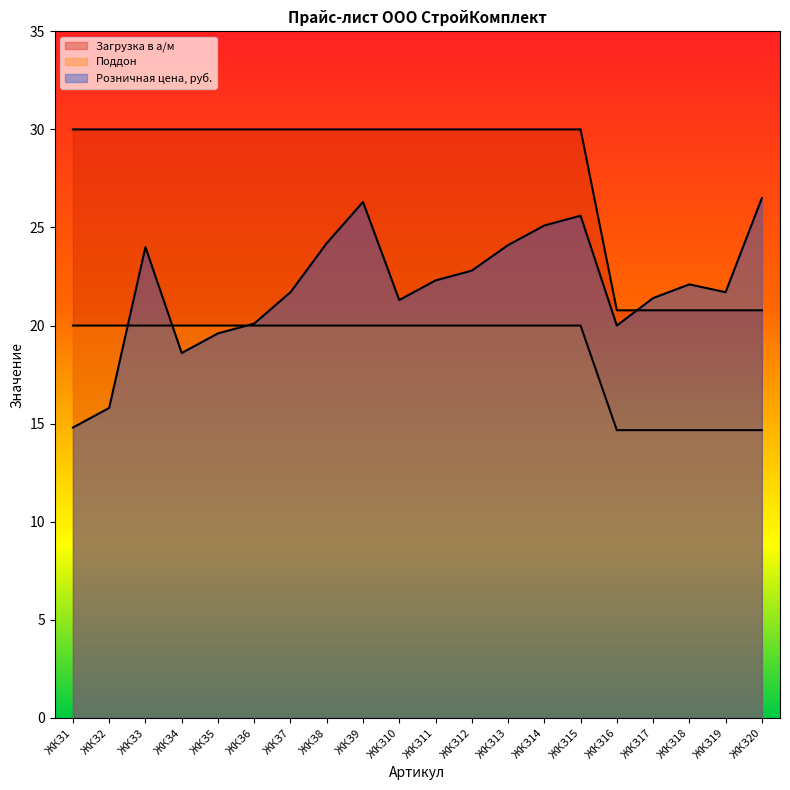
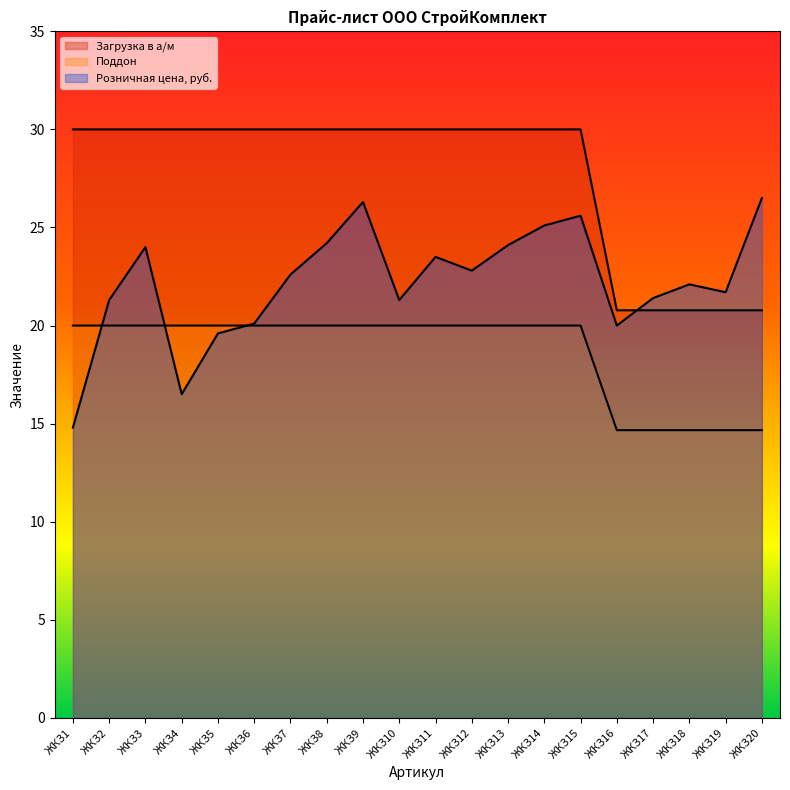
  {
    "Загрузка в а/м": {
      "ЖКЗ1": 30.0,
      "ЖКЗ2": 30.0,
      "ЖКЗ3": 30.0,
      "ЖКЗ4": 30.0,
      "ЖКЗ5": 30.0,
      "ЖКЗ6": 30.0,
      "ЖКЗ7": 30.0,
      "ЖКЗ8": 30.0,
      "ЖКЗ9": 30.0,
      "ЖКЗ10": 30.0,
      "ЖКЗ11": 30.0,
      "ЖКЗ12": 30.0,
      "ЖКЗ13": 30.0,
      "ЖКЗ14": 30.0,
      "ЖКЗ15": 30.0,
      "ЖКЗ16": 20.8,
      "ЖКЗ17": 20.8,
      "ЖКЗ18": 20.8,
      "ЖКЗ19": 20.8,
      "ЖКЗ20": 20.8
    },
    "Поддон": {
      "ЖКЗ1": 20.0,
      "ЖКЗ2": 20.0,
      "ЖКЗ3": 20.0,
      "ЖКЗ4": 20.0,
      "ЖКЗ5": 20.0,
      "ЖКЗ7": 20.0,
      "ЖКЗ8": 20.0,
      "ЖКЗ9": 20.0,
      "ЖКЗ10": 20.0,
      "ЖКЗ11": 20.0,
      "ЖКЗ12": 20.0,
      "ЖКЗ13": 20.0,
      "ЖКЗ14": 20.0,
      "ЖКЗ15": 20.0,
      "ЖКЗ16": 14.7,
      "ЖКЗ17": 14.7,
      "ЖКЗ18": 14.7,
      "ЖКЗ19": 14.7,
      "ЖКЗ20": 14.7
    },
    "Розничная цена, руб.": {
      "ЖКЗ1": 14.8,
-     "ЖКЗ2": 15.8,
+     "ЖКЗ2": 21.3,
      "ЖКЗ3": 24.0,
-     "ЖКЗ4": 18.6,
+     "ЖКЗ4": 16.5,
      "ЖКЗ5": 19.6,
-     "ЖКЗ7": 21.7,
+     "ЖКЗ7": 22.6,
      "ЖКЗ8": 24.2,
      "ЖКЗ9": 26.3,
      "ЖКЗ10": 21.3,
-     "ЖКЗ11": 22.3,
+     "ЖКЗ11": 23.5,
      "ЖКЗ12": 22.8,
      "ЖКЗ13": 24.1,
      "ЖКЗ14": 25.1,
      "ЖКЗ15": 25.6,
      "ЖКЗ16": 20.0,
      "ЖКЗ17": 21.4,
      "ЖКЗ18": 22.1,
      "ЖКЗ19": 21.7,
      "ЖКЗ20": 26.5
    }
  }
